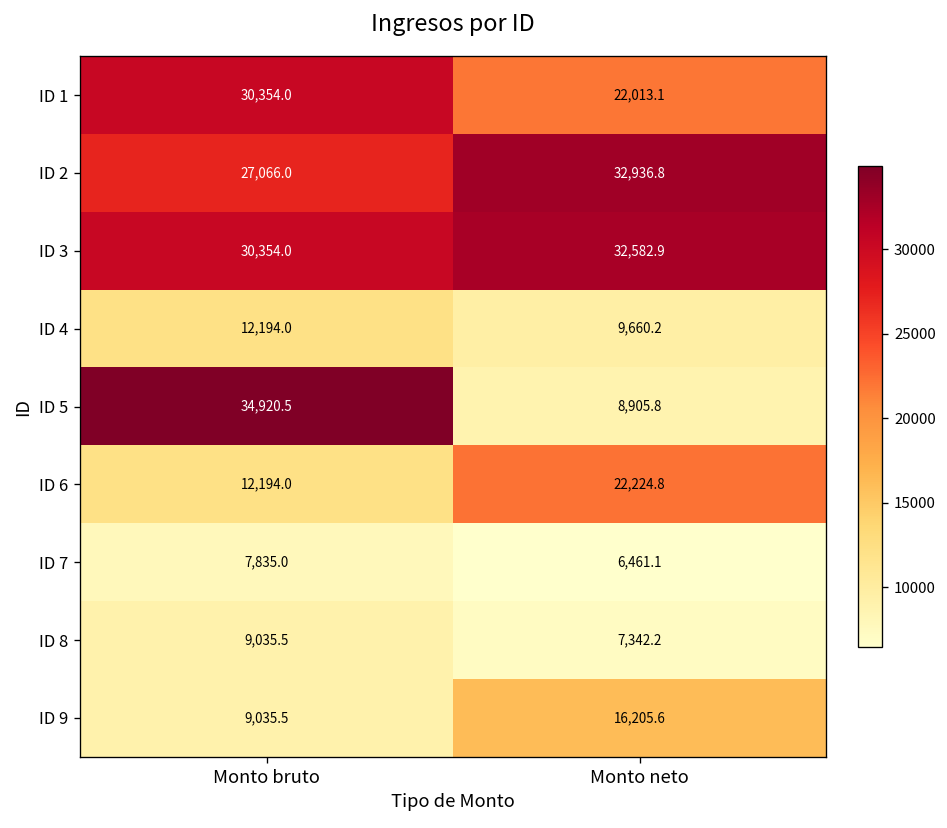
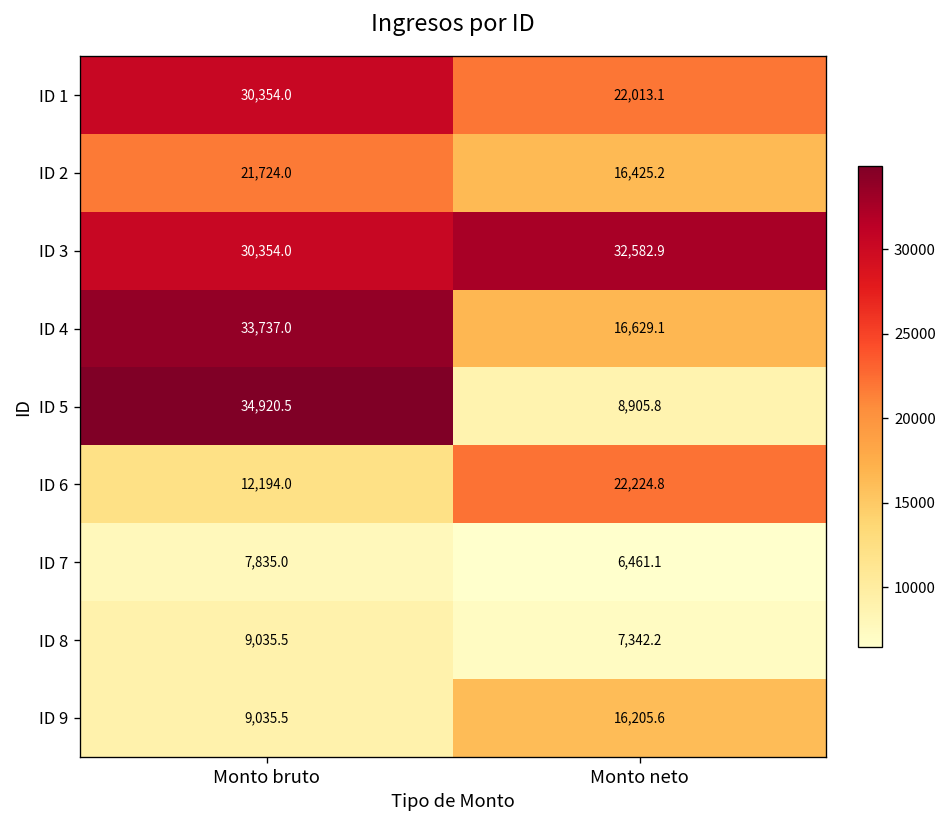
  {
    "ID 1": {
      "Monto bruto": "30,354.0",
      "Monto neto": "22,013.1"
    },
    "ID 2": {
-     "Monto bruto": "27,066.0",
-     "Monto neto": "32,936.8"
+     "Monto bruto": "21,724.0",
+     "Monto neto": "16,425.2"
    },
    "ID 3": {
      "Monto bruto": "30,354.0",
      "Monto neto": "32,582.9"
    },
    "ID 4": {
-     "Monto bruto": "12,194.0",
-     "Monto neto": "9,660.2"
+     "Monto bruto": "33,737.0",
+     "Monto neto": "16,629.1"
    },
    "ID 5": {
      "Monto bruto": "34,920.5",
      "Monto neto": "8,905.8"
    },
    "ID 6": {
      "Monto bruto": "12,194.0",
      "Monto neto": "22,224.8"
    },
    "ID 7": {
      "Monto bruto": "7,835.0",
      "Monto neto": "6,461.1"
    },
    "ID 8": {
      "Monto bruto": "9,035.5",
      "Monto neto": "7,342.2"
    },
    "ID 9": {
      "Monto bruto": "9,035.5",
      "Monto neto": "16,205.6"
    }
  }
